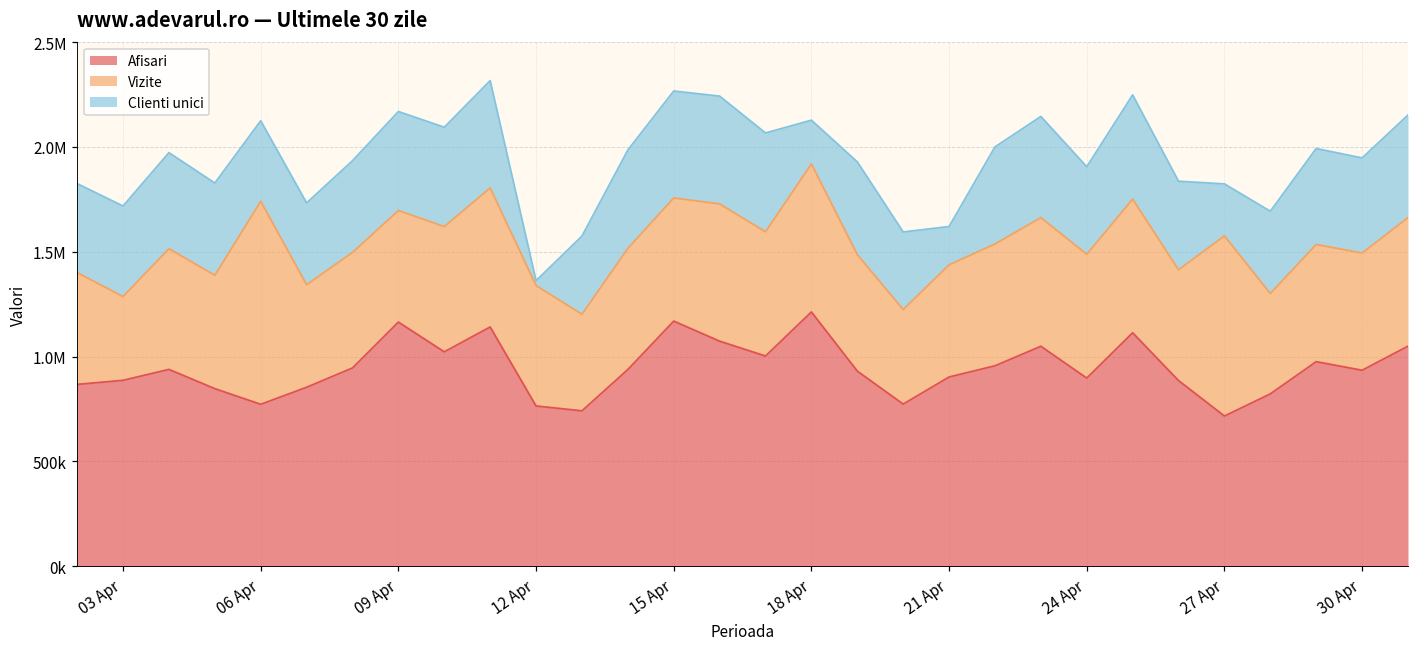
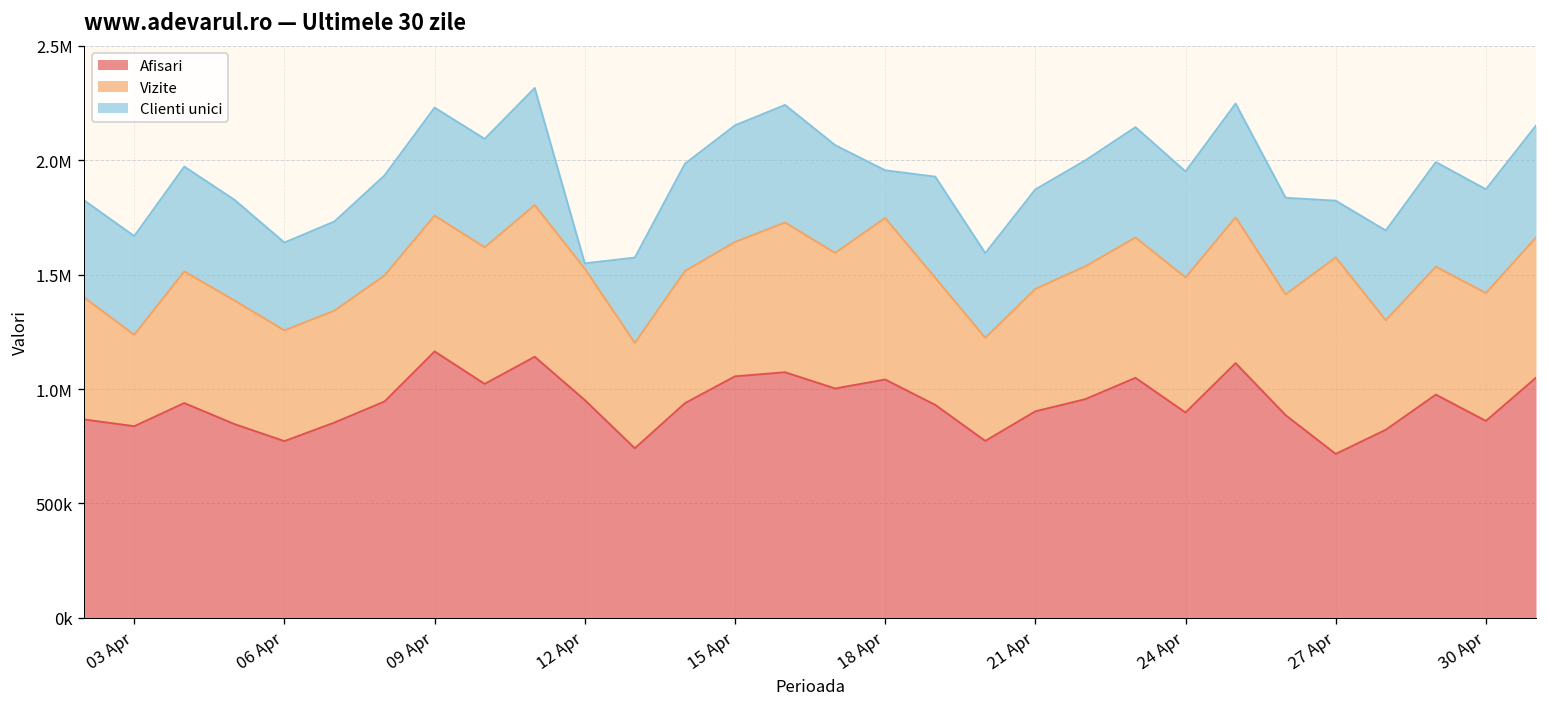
  {
    "Afisari": {
-     "03 Apr": 890000,
+     "03 Apr": 840000,
      "06 Apr": 770000,
      "09 Apr": 1160000,
-     "12 Apr": 760000,
-     "15 Apr": 1170000,
-     "18 Apr": 1210000,
+     "12 Apr": 950000,
+     "15 Apr": 1060000,
+     "18 Apr": 1040000,
      "21 Apr": 900000,
      "24 Apr": 900000,
      "27 Apr": 720000,
-     "30 Apr": 930000
+     "30 Apr": 860000
    },
    "Vizite": {
      "03 Apr": 400000,
-     "06 Apr": 970000,
-     "09 Apr": 530000,
+     "06 Apr": 480000,
+     "09 Apr": 590000,
      "12 Apr": 570000,
      "15 Apr": 590000,
      "18 Apr": 710000,
      "21 Apr": 540000,
      "24 Apr": 590000,
      "27 Apr": 860000,
      "30 Apr": 560000
    },
    "Clienti unici": {
      "03 Apr": 430000,
      "06 Apr": 380000,
      "09 Apr": 470000,
      "12 Apr": 20000,
      "15 Apr": 510000,
      "18 Apr": 210000,
-     "21 Apr": 180000,
-     "24 Apr": 420000,
+     "21 Apr": 440000,
+     "24 Apr": 460000,
      "27 Apr": 250000,
      "30 Apr": 450000
    }
  }
